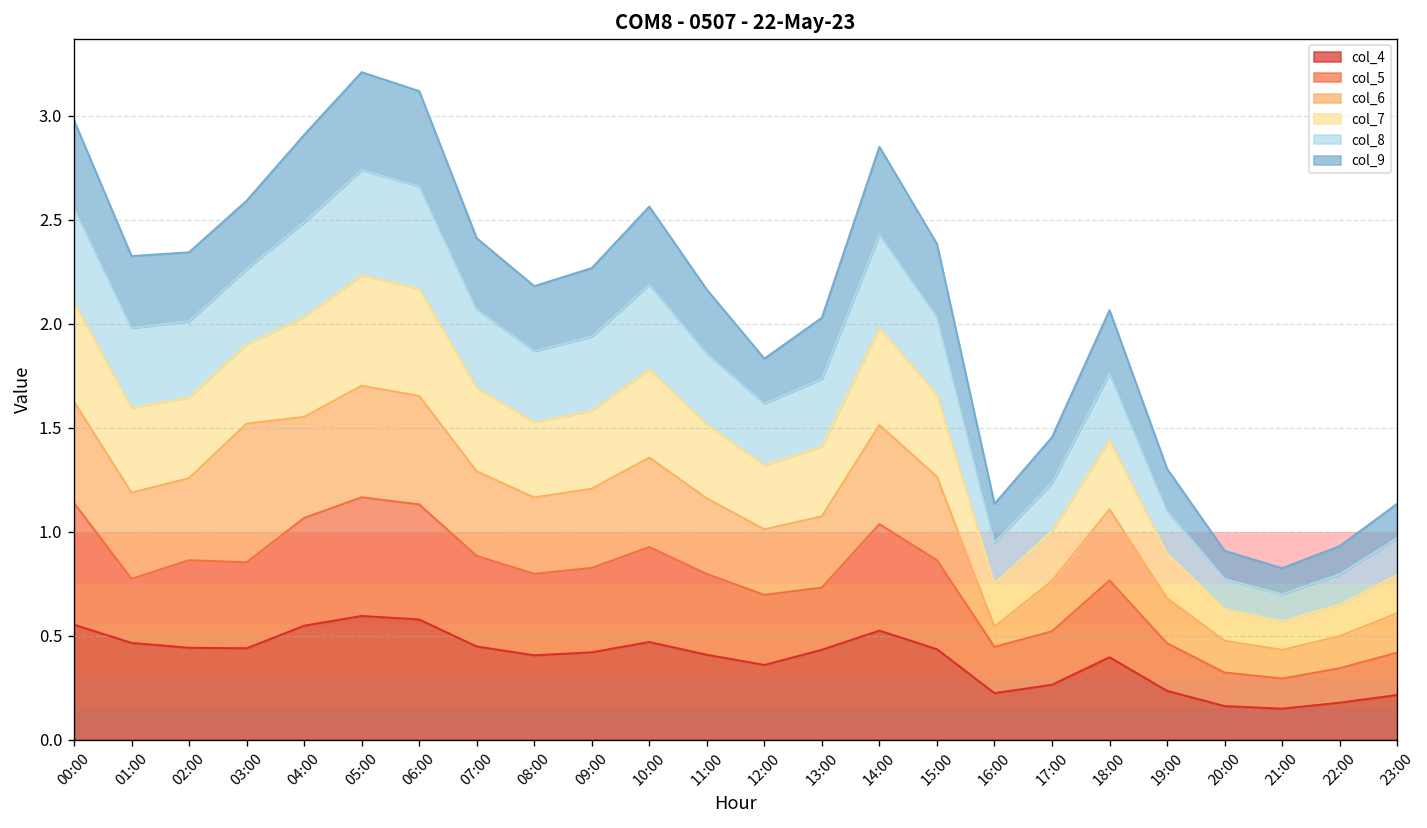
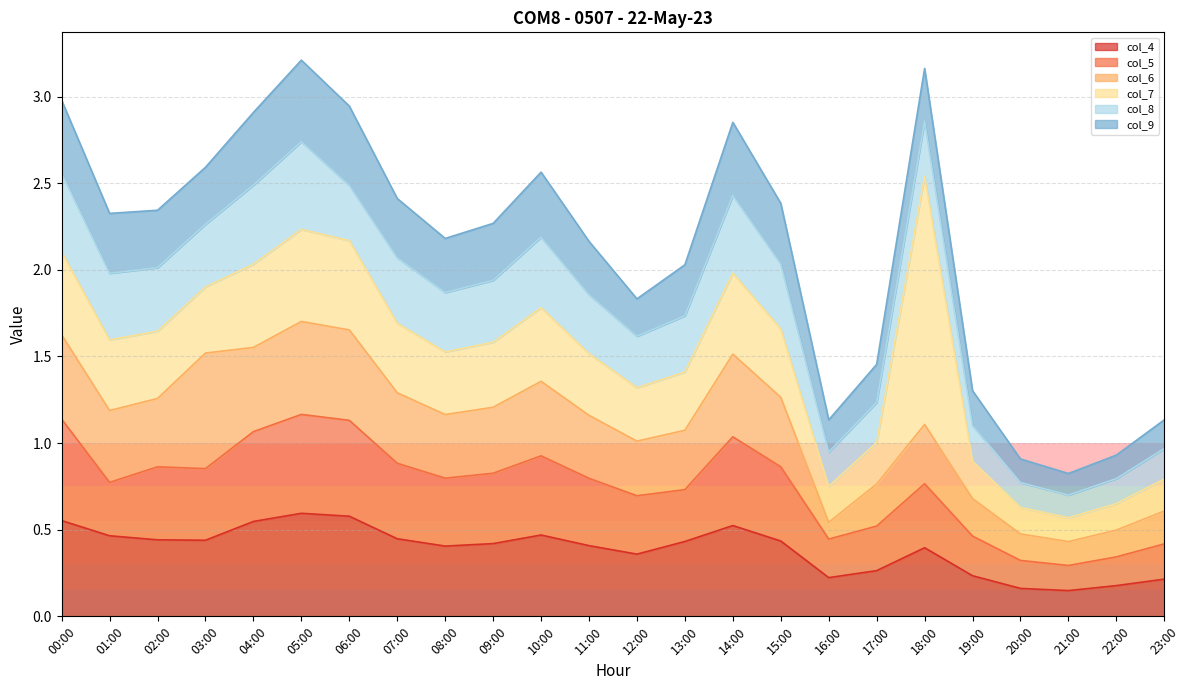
  {
    "col_4": {
      "00:00": 0.55,
      "01:00": 0.47,
      "02:00": 0.44,
      "03:00": 0.44,
      "04:00": 0.55,
      "05:00": 0.59,
      "06:00": 0.58,
      "07:00": 0.45,
      "08:00": 0.41,
      "09:00": 0.42,
      "10:00": 0.47,
      "11:00": 0.41,
      "12:00": 0.36,
      "13:00": 0.43,
      "14:00": 0.52,
      "15:00": 0.43,
      "16:00": 0.22,
      "17:00": 0.26,
      "18:00": 0.40,
      "19:00": 0.23,
      "20:00": 0.16,
      "21:00": 0.15,
      "22:00": 0.18,
      "23:00": 0.21
    },
    "col_5": {
      "00:00": 0.59,
      "01:00": 0.31,
      "02:00": 0.42,
      "03:00": 0.41,
      "04:00": 0.52,
      "05:00": 0.57,
      "06:00": 0.55,
      "07:00": 0.44,
      "08:00": 0.39,
      "09:00": 0.41,
      "10:00": 0.46,
      "11:00": 0.39,
      "12:00": 0.34,
      "13:00": 0.30,
      "14:00": 0.51,
      "15:00": 0.43,
      "16:00": 0.22,
      "17:00": 0.26,
      "18:00": 0.37,
      "19:00": 0.23,
      "20:00": 0.16,
      "21:00": 0.14,
      "22:00": 0.17,
      "23:00": 0.20
    },
    "col_6": {
      "00:00": 0.49,
      "01:00": 0.41,
      "02:00": 0.39,
      "03:00": 0.67,
      "04:00": 0.49,
      "05:00": 0.54,
      "06:00": 0.52,
      "07:00": 0.41,
      "08:00": 0.37,
      "09:00": 0.38,
      "10:00": 0.43,
      "11:00": 0.36,
      "12:00": 0.32,
      "13:00": 0.34,
      "14:00": 0.48,
      "15:00": 0.40,
      "16:00": 0.10,
      "17:00": 0.24,
      "18:00": 0.34,
      "19:00": 0.22,
      "20:00": 0.15,
      "21:00": 0.14,
      "22:00": 0.15,
      "23:00": 0.19
    },
    "col_7": {
      "00:00": 0.48,
      "01:00": 0.41,
      "02:00": 0.39,
      "03:00": 0.38,
      "04:00": 0.48,
      "05:00": 0.53,
      "06:00": 0.52,
      "07:00": 0.40,
      "08:00": 0.36,
      "09:00": 0.38,
      "10:00": 0.43,
      "11:00": 0.36,
      "12:00": 0.31,
      "13:00": 0.34,
      "14:00": 0.47,
      "15:00": 0.39,
      "16:00": 0.21,
      "17:00": 0.24,
-     "18:00": 0.33,
+     "18:00": 1.43,
      "19:00": 0.22,
      "20:00": 0.15,
      "21:00": 0.14,
      "22:00": 0.15,
      "23:00": 0.19
    },
    "col_8": {
      "00:00": 0.45,
      "01:00": 0.38,
      "02:00": 0.37,
      "03:00": 0.36,
      "04:00": 0.46,
      "05:00": 0.51,
-     "06:00": 0.49,
+     "06:00": 0.32,
      "07:00": 0.38,
      "08:00": 0.34,
      "09:00": 0.36,
      "10:00": 0.41,
      "11:00": 0.34,
      "12:00": 0.30,
      "13:00": 0.32,
      "14:00": 0.45,
      "15:00": 0.38,
      "16:00": 0.20,
      "17:00": 0.23,
      "18:00": 0.32,
      "19:00": 0.21,
      "20:00": 0.14,
      "21:00": 0.13,
      "22:00": 0.14,
      "23:00": 0.18
    },
    "col_9": {
      "00:00": 0.42,
      "01:00": 0.35,
      "02:00": 0.33,
      "03:00": 0.33,
      "04:00": 0.42,
      "05:00": 0.47,
      "06:00": 0.46,
      "07:00": 0.34,
      "08:00": 0.31,
      "09:00": 0.33,
      "10:00": 0.38,
      "11:00": 0.31,
      "12:00": 0.22,
      "13:00": 0.29,
      "14:00": 0.42,
      "15:00": 0.35,
      "16:00": 0.19,
      "17:00": 0.22,
      "18:00": 0.30,
      "19:00": 0.20,
      "20:00": 0.14,
      "21:00": 0.12,
      "22:00": 0.14,
      "23:00": 0.17
    }
  }
